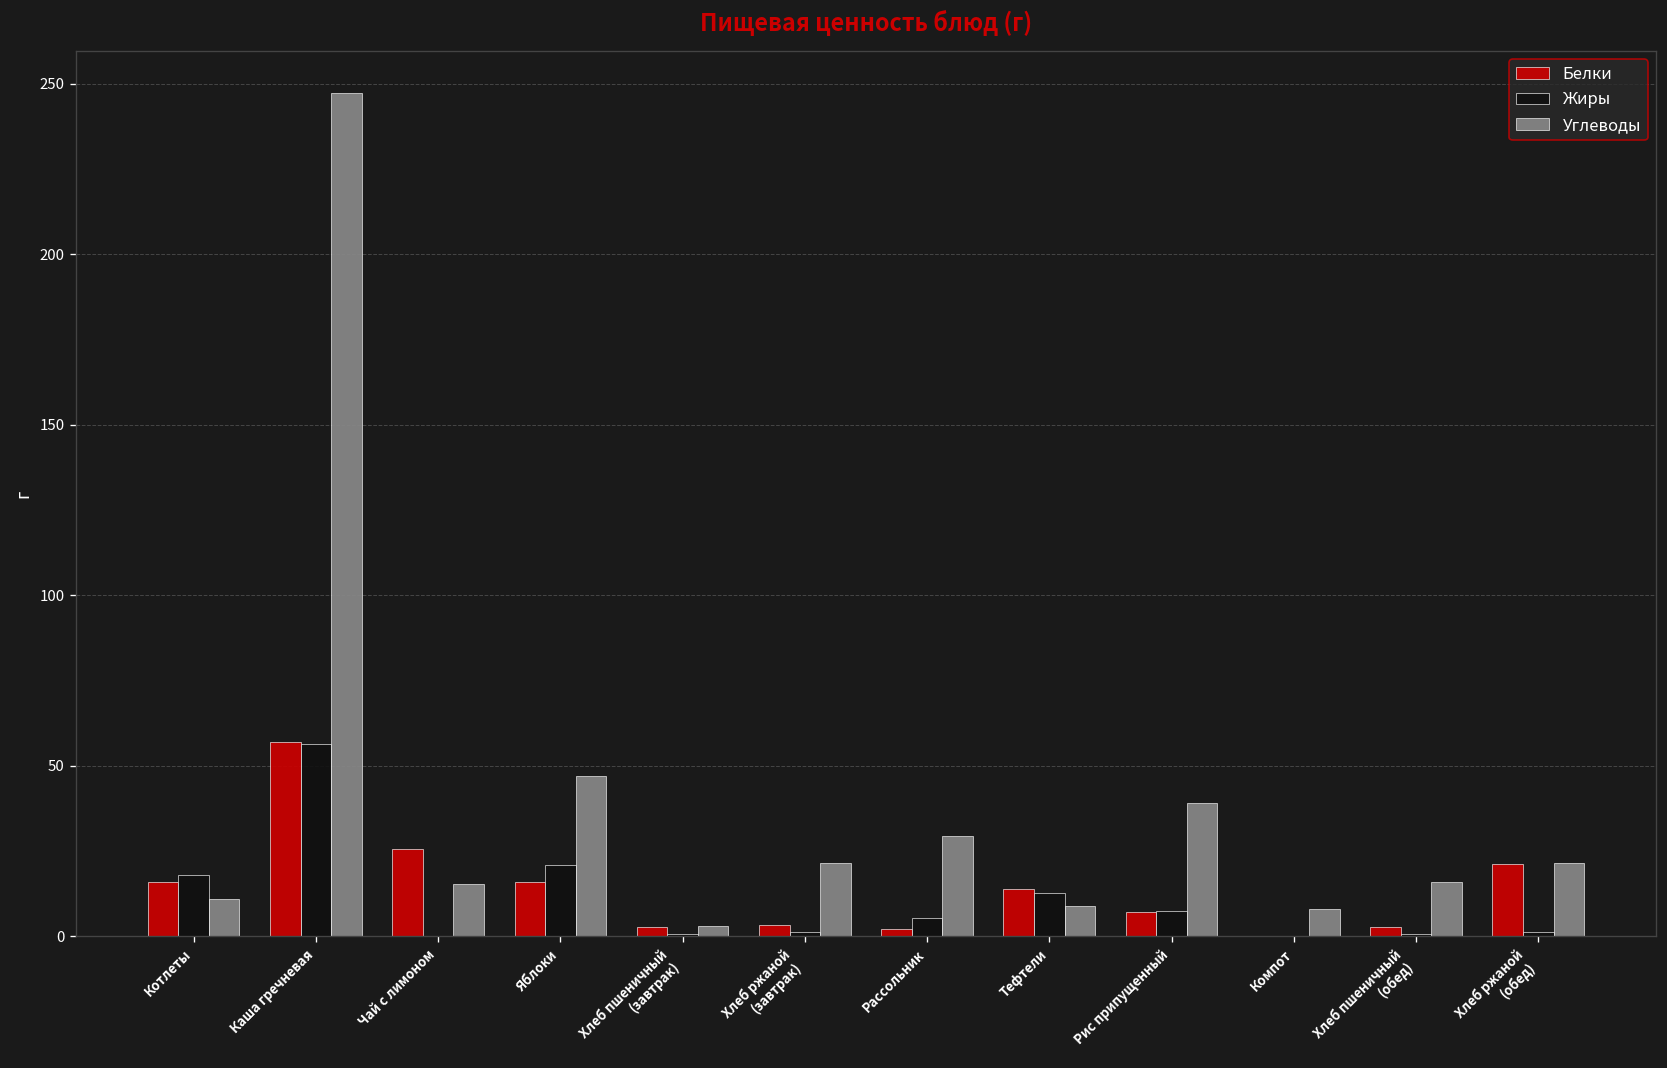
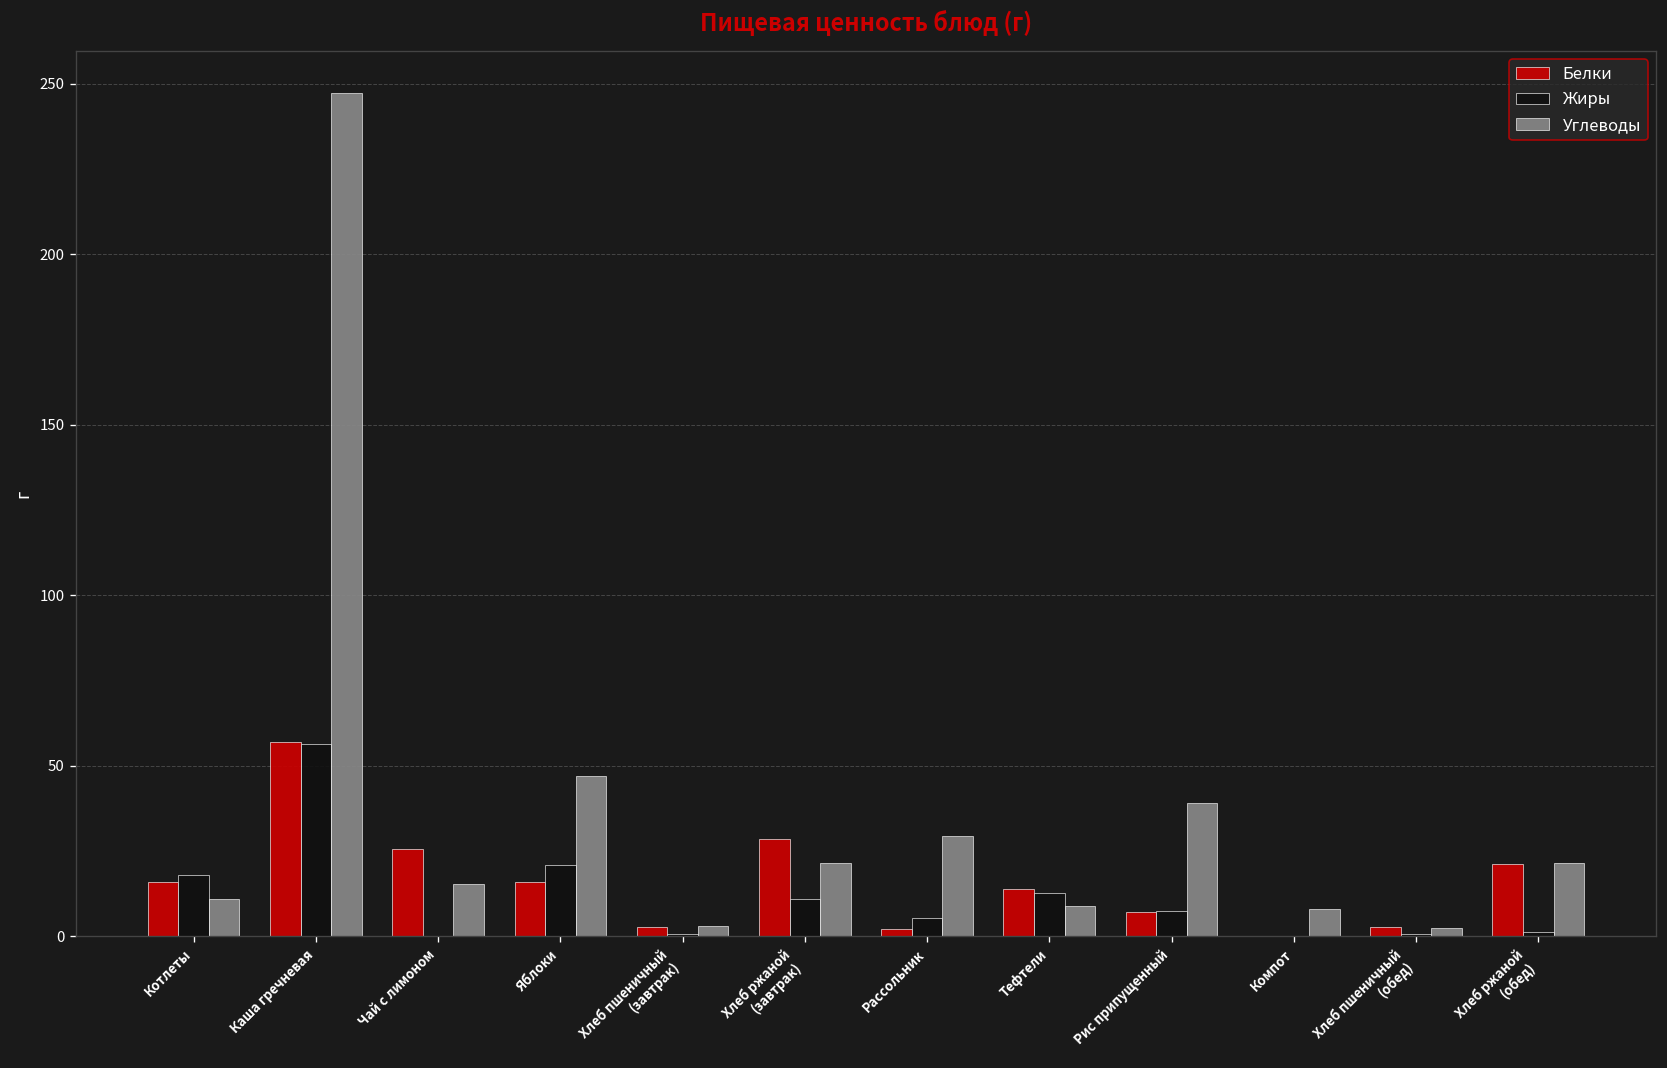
  {
    "Белки": {
      "Котлеты": 16,
      "Каша гречневая": 57,
      "Чай с лимоном": 26,
      "Яблоки": 16,
      "Хлеб пшеничный (завтрак)": 3,
-     "Хлеб ржаной (завтрак)": 3,
+     "Хлеб ржаной (завтрак)": 29,
      "Рассольник": 2,
      "Тефтели": 14,
      "Рис припущенный": 7,
      "Хлеб пшеничный (обед)": 3,
      "Хлеб ржаной (обед)": 21
    },
    "Жиры": {
      "Котлеты": 18,
      "Каша гречневая": 56,
      "Чай с лимоном": 0,
      "Яблоки": 21,
-     "Хлеб ржаной (завтрак)": 1,
+     "Хлеб ржаной (завтрак)": 11,
      "Рассольник": 5,
      "Тефтели": 13,
      "Рис припущенный": 7,
      "Хлеб ржаной (обед)": 1
    },
    "Углеводы": {
      "Котлеты": 11,
      "Каша гречневая": 247,
      "Чай с лимоном": 15,
      "Яблоки": 47,
      "Хлеб пшеничный (завтрак)": 3,
      "Хлеб ржаной (завтрак)": 21,
      "Рассольник": 29,
      "Тефтели": 9,
      "Рис припущенный": 39,
      "Компот": 8,
-     "Хлеб пшеничный (обед)": 16,
+     "Хлеб пшеничный (обед)": 2,
      "Хлеб ржаной (обед)": 21
    }
  }
